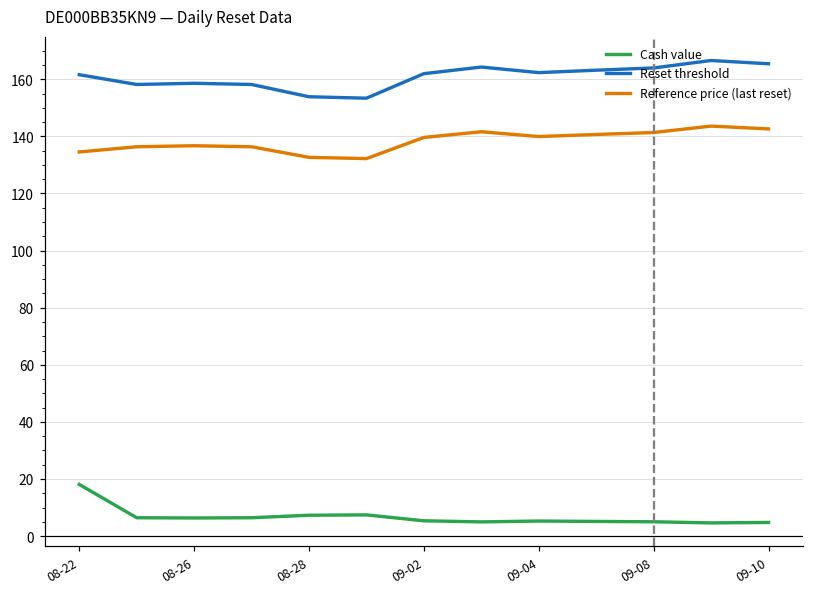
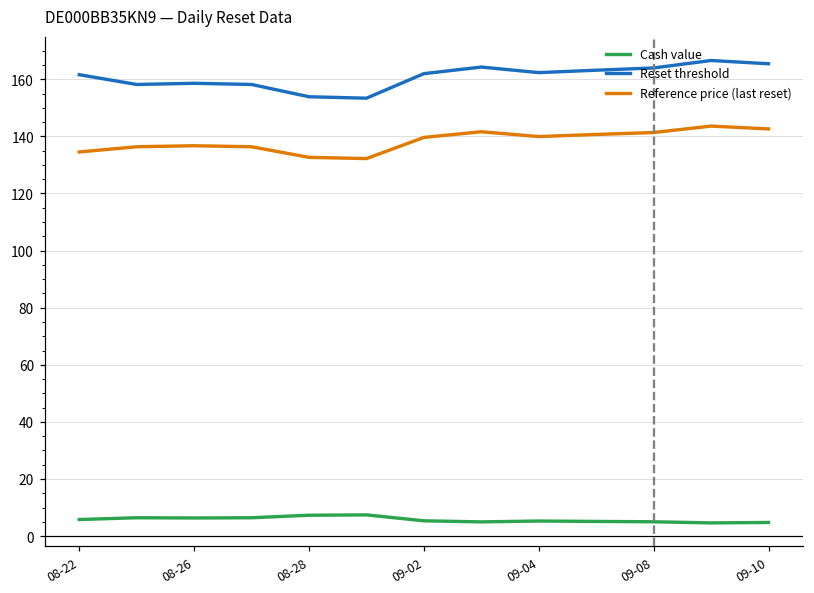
  {
    "Cash value": {
-     "08-22": 18,
+     "08-22": 6,
      "08-26": 6,
      "08-28": 7,
      "09-02": 5,
      "09-04": 5,
      "09-08": 5,
      "09-10": 5
    },
    "Reset threshold": {
      "08-22": 162,
      "08-26": 159,
      "08-28": 154,
      "09-02": 162,
      "09-04": 162,
      "09-08": 164,
      "09-10": 165
    },
    "Reference price (last reset)": {
      "08-22": 135,
      "08-26": 137,
      "08-28": 133,
      "09-02": 140,
      "09-04": 140,
      "09-08": 141,
      "09-10": 143
    }
  }
